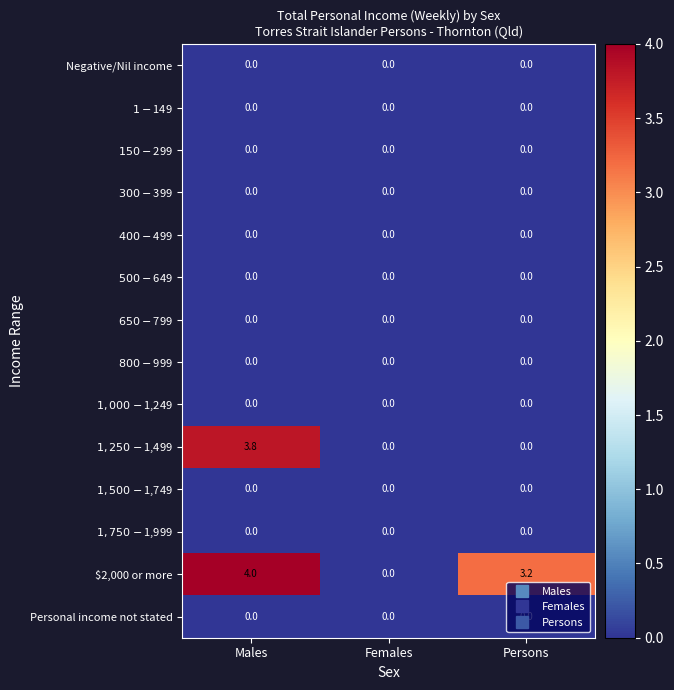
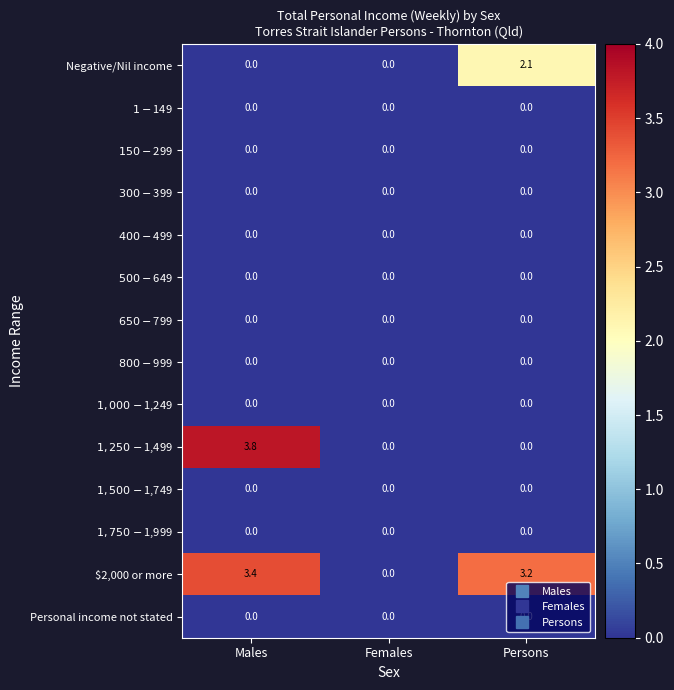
  {
    "Negative/Nil income": {
      "Males": 0.0,
      "Females": 0.0,
-     "Persons": 0.0
+     "Persons": 2.1
    },
    "$2,000 or more": {
-     "Males": 4.0,
+     "Males": 3.4,
      "Females": 0.0,
      "Persons": 3.2
    },
    "Personal income not stated": {
      "Males": 0.0,
      "Females": 0.0
    }
  }
